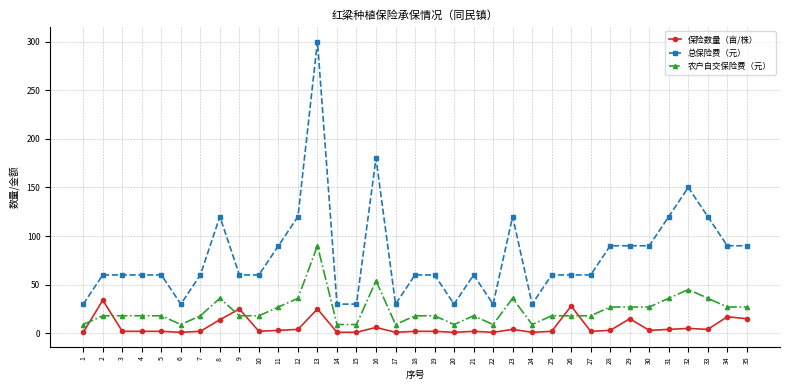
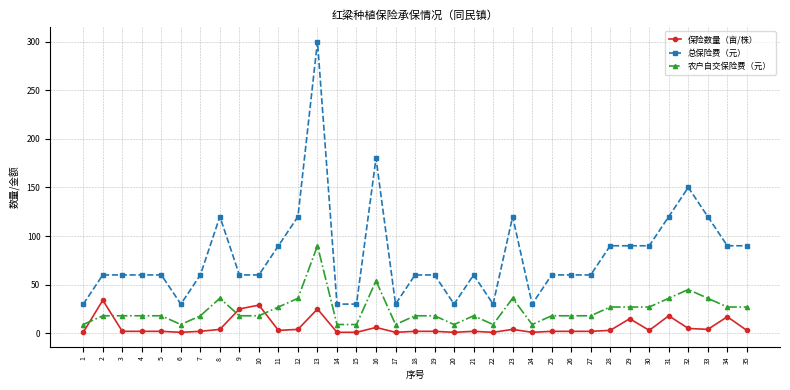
  {
    "保险数量（亩/株）": {
      "1": 0,
      "2": 30,
      "3": 0,
      "4": 0,
      "5": 0,
      "6": 0,
      "7": 0,
-     "8": 10,
+     "8": 0,
      "9": 30,
-     "10": 0,
+     "10": 30,
      "11": 0,
      "12": 0,
      "13": 30,
      "14": 0,
      "15": 0,
      "16": 10,
      "17": 0,
      "18": 0,
      "19": 0,
      "20": 0,
      "21": 0,
      "22": 0,
      "23": 0,
      "24": 0,
      "25": 0,
-     "26": 30,
+     "26": 0,
      "27": 0,
      "28": 0,
      "29": 20,
      "30": 0,
-     "31": 0,
+     "31": 20,
      "32": 10,
      "33": 0,
      "34": 20,
-     "35": 20
+     "35": 0
    },
    "总保险费（元）": {
      "1": 30,
      "2": 60,
      "3": 60,
      "4": 60,
      "5": 60,
      "6": 30,
      "7": 60,
      "8": 120,
      "9": 60,
      "10": 60,
      "11": 90,
      "12": 120,
      "13": 300,
      "14": 30,
      "15": 30,
      "16": 180,
      "17": 30,
      "18": 60,
      "19": 60,
      "20": 30,
      "21": 60,
      "22": 30,
      "23": 120,
      "24": 30,
      "25": 60,
      "26": 60,
      "27": 60,
      "28": 90,
      "29": 90,
      "30": 90,
      "31": 120,
      "32": 150,
      "33": 120,
      "34": 90,
      "35": 90
    },
    "农户自交保险费（元）": {
      "1": 10,
      "2": 20,
      "3": 20,
      "4": 20,
      "5": 20,
      "6": 10,
      "7": 20,
      "8": 40,
      "9": 20,
      "10": 20,
      "11": 30,
      "12": 40,
      "13": 90,
      "14": 10,
      "15": 10,
      "16": 50,
      "17": 10,
      "18": 20,
      "19": 20,
      "20": 10,
      "21": 20,
      "22": 10,
      "23": 40,
      "24": 10,
      "25": 20,
      "26": 20,
      "27": 20,
      "28": 30,
      "29": 30,
      "30": 30,
      "31": 40,
      "32": 50,
      "33": 40,
      "34": 30,
      "35": 30
    }
  }
